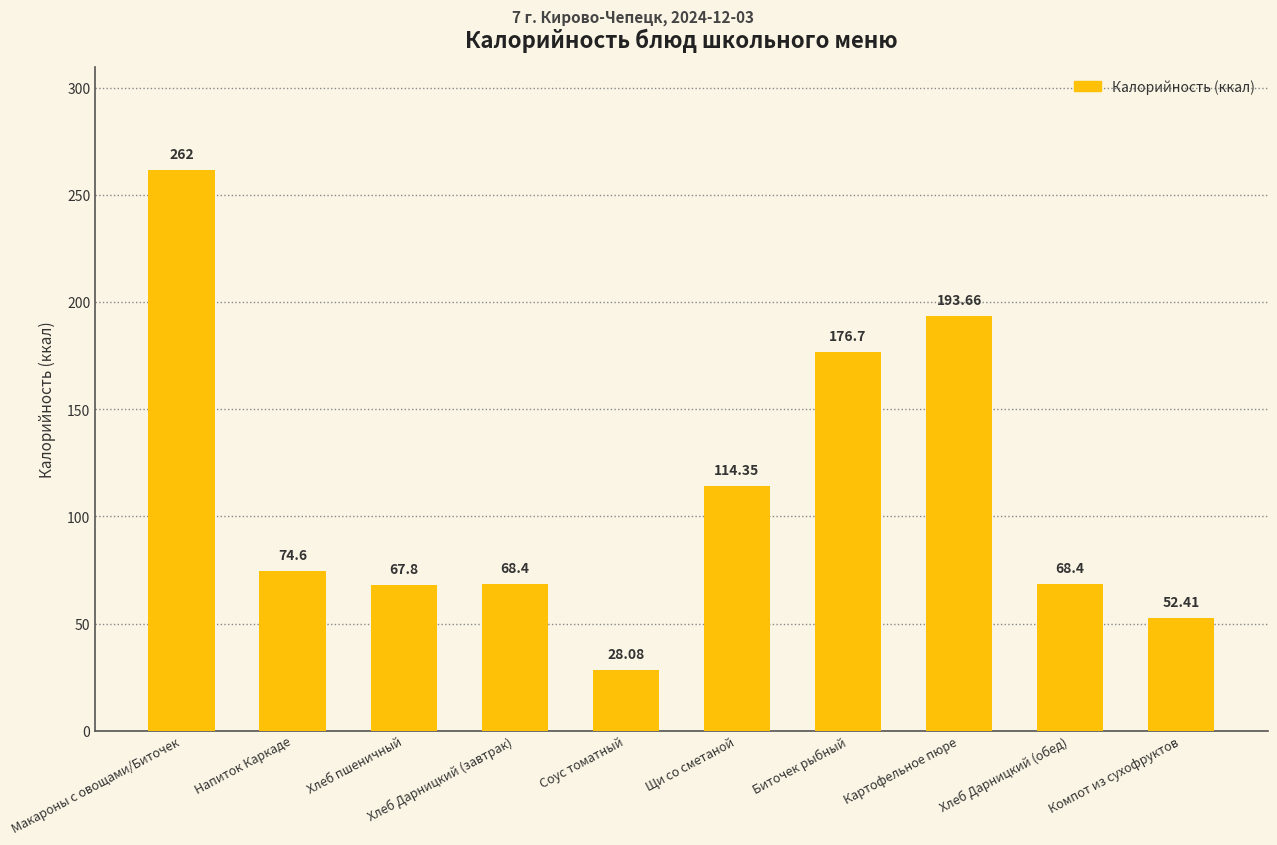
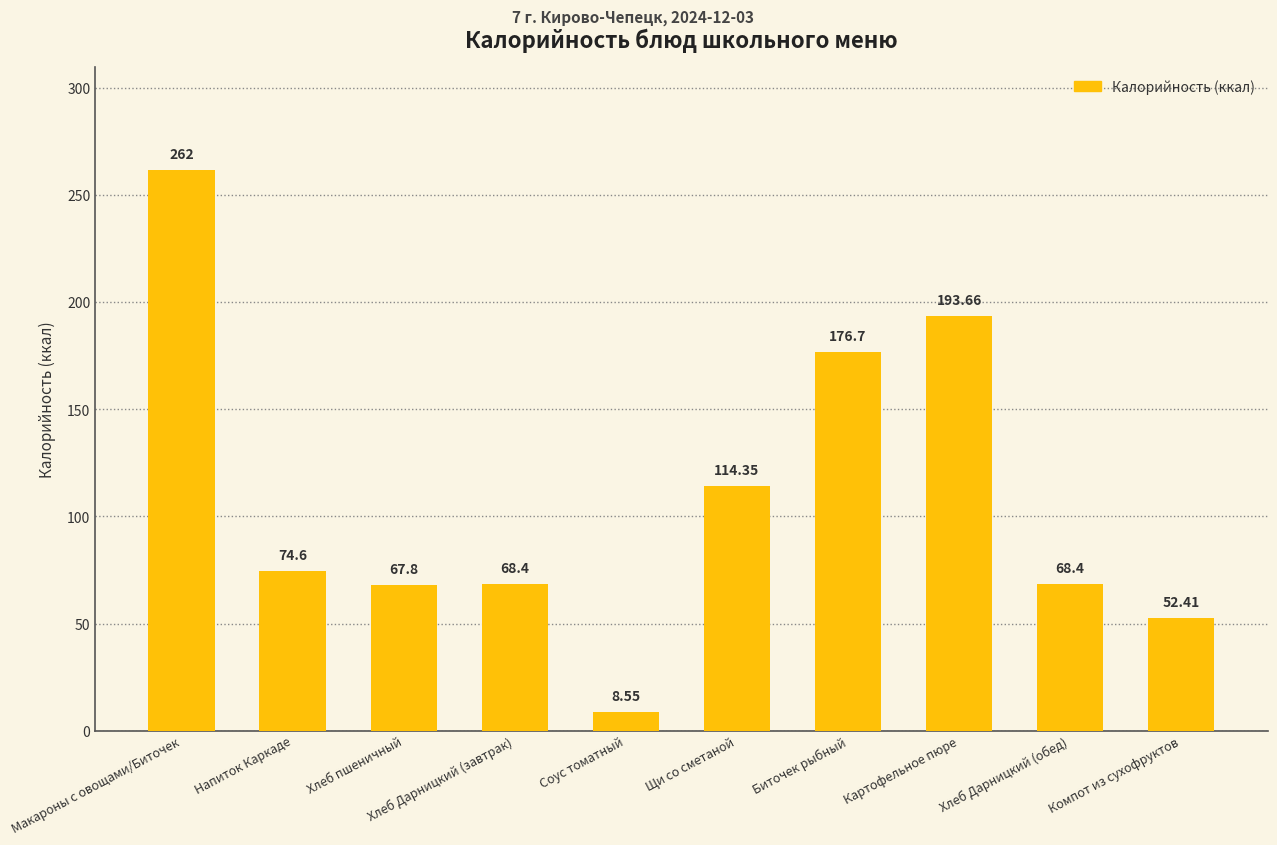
  {
    "Макароны с овощами/Биточек": 262,
    "Напиток Каркаде": 74.6,
    "Хлеб пшеничный": 67.8,
    "Хлеб Дарницкий (завтрак)": 68.4,
-   "Соус томатный": 28.08,
+   "Соус томатный": 8.55,
    "Щи со сметаной": 114.35,
    "Биточек рыбный": 176.7,
    "Картофельное пюре": 193.66,
    "Хлеб Дарницкий (обед)": 68.4,
    "Компот из сухофруктов": 52.41
  }
